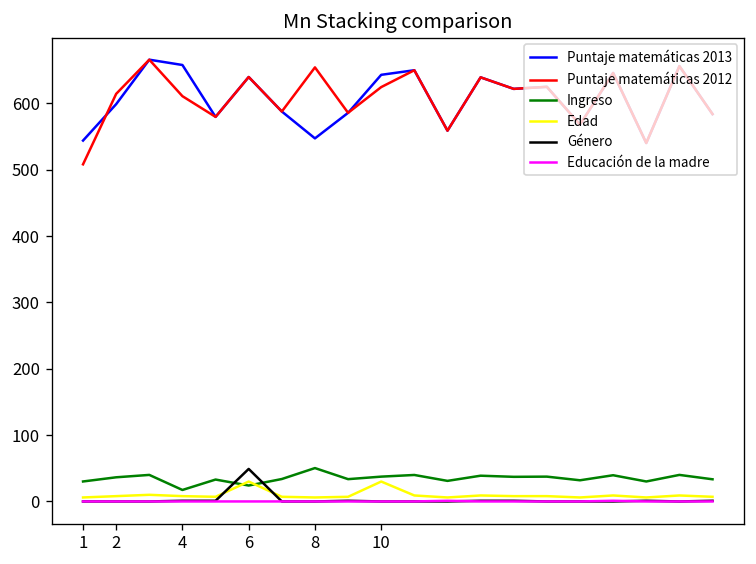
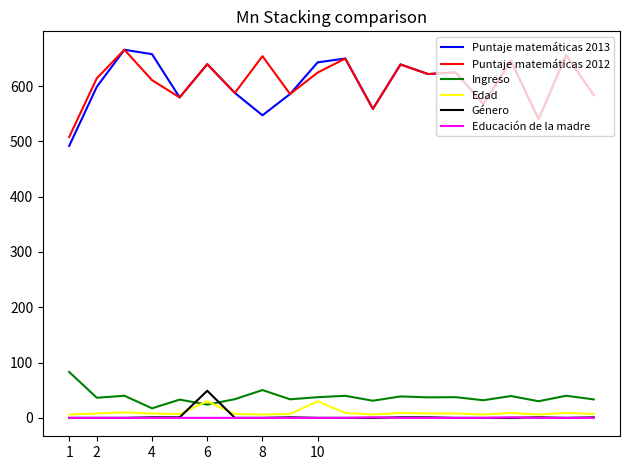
  {
    "Puntaje matemáticas 2013": {
-     "1": 540,
+     "1": 490,
      "2": 600,
      "4": 660,
      "8": 550,
      "10": 640
    },
    "Puntaje matemáticas 2012": {
      "1": 510,
      "2": 610,
      "4": 610,
      "8": 650,
      "10": 620
    },
    "Ingreso": {
-     "1": 30,
+     "1": 80,
      "2": 40,
      "4": 20,
      "6": 20,
      "8": 50,
      "10": 40
    },
    "Edad": {
      "1": 10,
      "2": 10,
      "4": 10,
      "6": 30,
      "8": 10,
      "10": 30
    },
    "Género": {
      "6": 50
    },
    "Educación de la madre": {
      "6": 0
    }
  }
